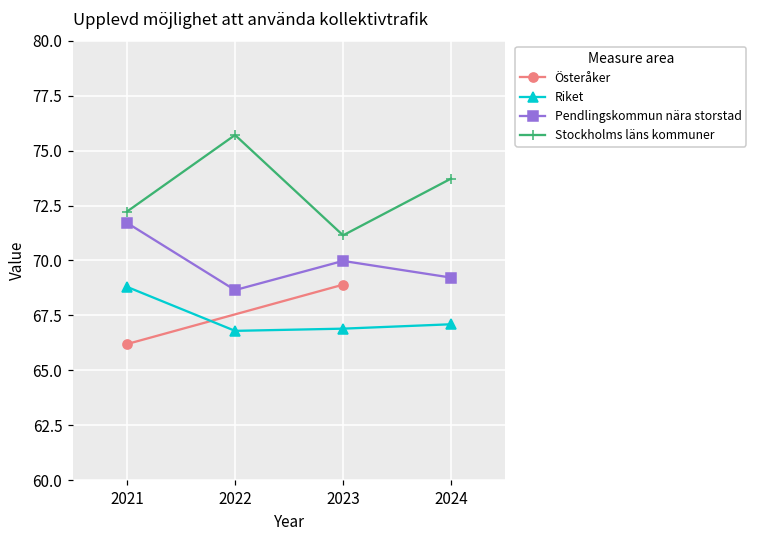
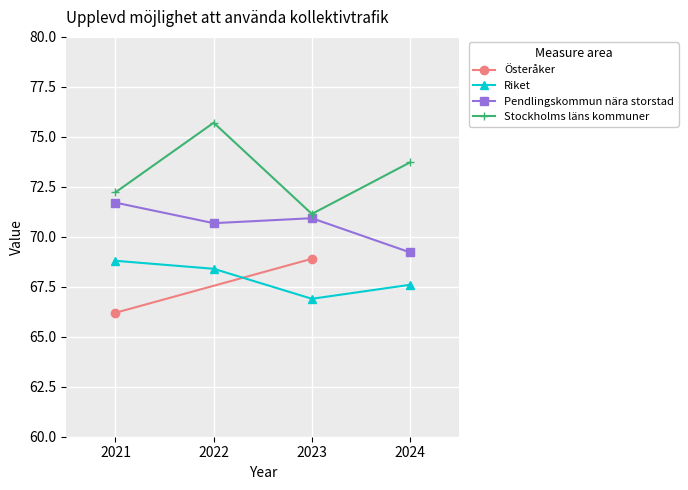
  {
    "Österåker": {
      "2021": 66.2,
      "2023": 68.9
    },
    "Riket": {
      "2021": 68.8,
-     "2022": 66.8,
+     "2022": 68.4,
      "2023": 66.9,
-     "2024": 67.1
+     "2024": 67.6
    },
    "Pendlingskommun nära storstad": {
      "2021": 71.7,
-     "2022": 68.7,
-     "2023": 70.0,
+     "2022": 70.7,
+     "2023": 70.9,
      "2024": 69.2
    },
    "Stockholms läns kommuner": {
      "2021": 72.2,
      "2022": 75.7,
      "2023": 71.1,
      "2024": 73.7
    }
  }
